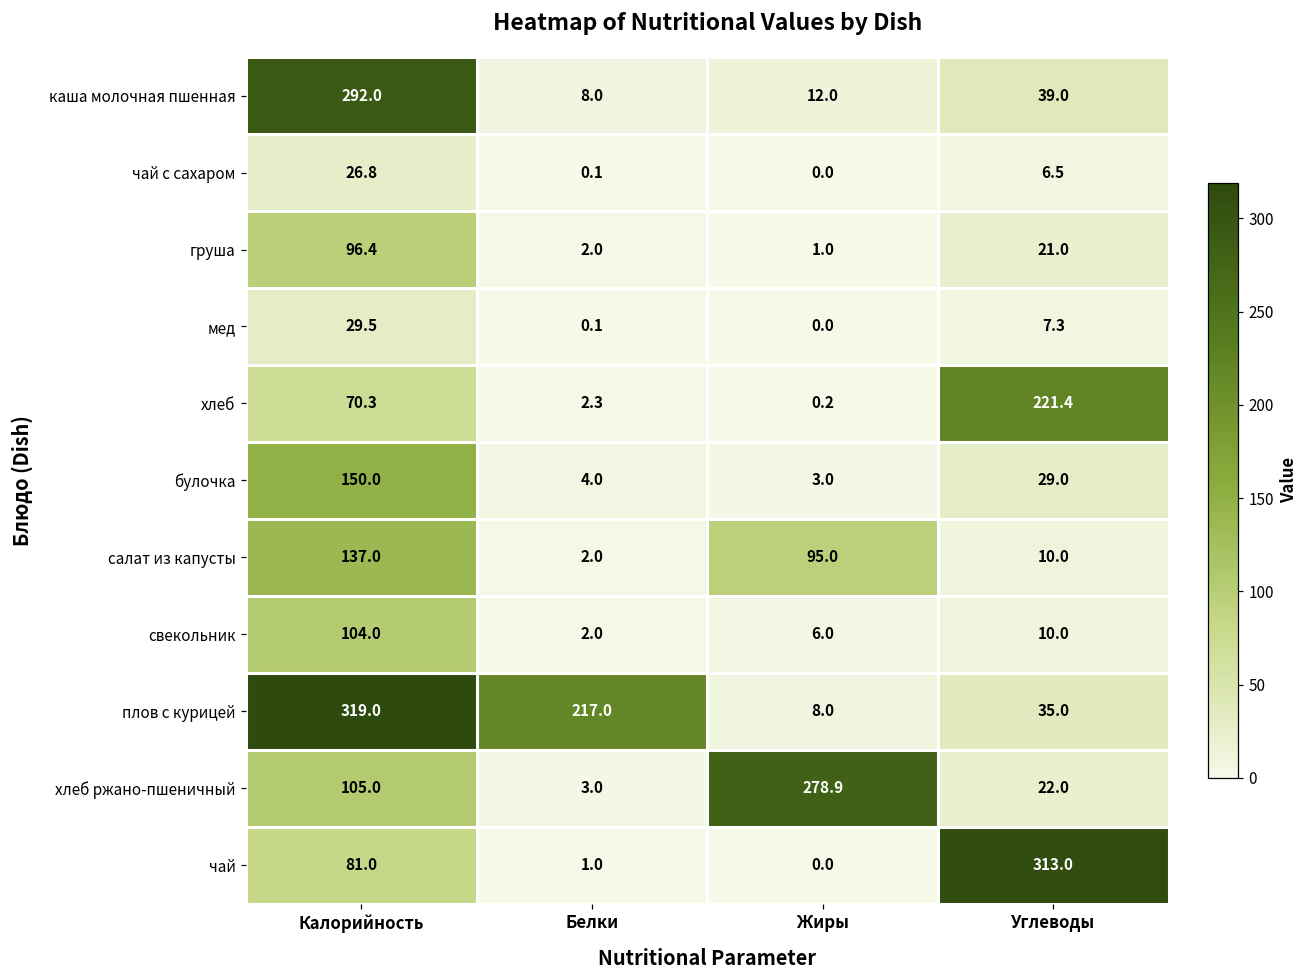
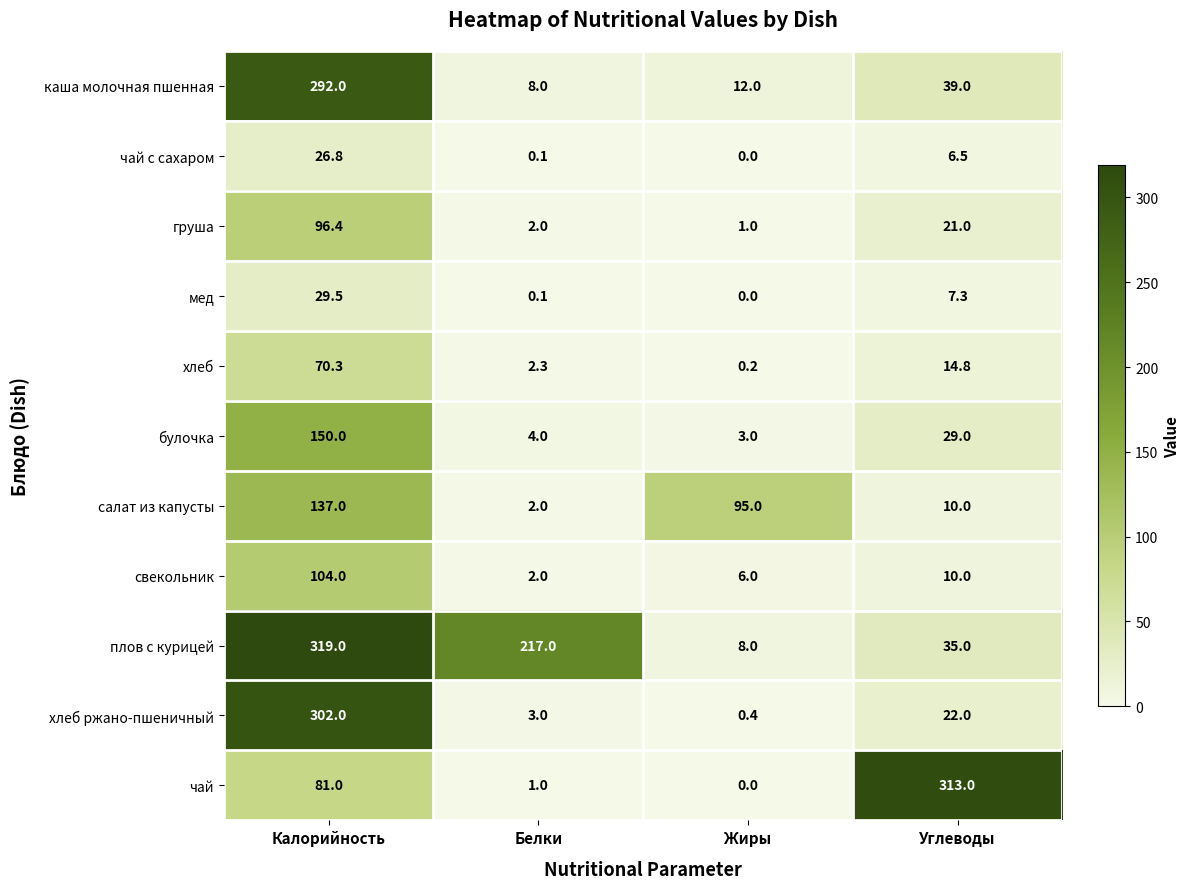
  {
    "каша молочная пшенная": {
      "Калорийность": 292.0,
      "Белки": 8.0,
      "Жиры": 12.0,
      "Углеводы": 39.0
    },
    "чай с сахаром": {
      "Калорийность": 26.8,
      "Белки": 0.1,
      "Жиры": 0.0,
      "Углеводы": 6.5
    },
    "груша": {
      "Калорийность": 96.4,
      "Белки": 2.0,
      "Жиры": 1.0,
      "Углеводы": 21.0
    },
    "мед": {
      "Калорийность": 29.5,
      "Белки": 0.1,
      "Жиры": 0.0,
      "Углеводы": 7.3
    },
    "хлеб": {
      "Калорийность": 70.3,
      "Белки": 2.3,
      "Жиры": 0.2,
-     "Углеводы": 221.4
+     "Углеводы": 14.8
    },
    "булочка": {
      "Калорийность": 150.0,
      "Белки": 4.0,
      "Жиры": 3.0,
      "Углеводы": 29.0
    },
    "салат из капусты": {
      "Калорийность": 137.0,
      "Белки": 2.0,
      "Жиры": 95.0,
      "Углеводы": 10.0
    },
    "свекольник": {
      "Калорийность": 104.0,
      "Белки": 2.0,
      "Жиры": 6.0,
      "Углеводы": 10.0
    },
    "плов с курицей": {
      "Калорийность": 319.0,
      "Белки": 217.0,
      "Жиры": 8.0,
      "Углеводы": 35.0
    },
    "хлеб ржано-пшеничный": {
-     "Калорийность": 105.0,
+     "Калорийность": 302.0,
      "Белки": 3.0,
-     "Жиры": 278.9,
+     "Жиры": 0.4,
      "Углеводы": 22.0
    },
    "чай": {
      "Калорийность": 81.0,
      "Белки": 1.0,
      "Жиры": 0.0,
      "Углеводы": 313.0
    }
  }
